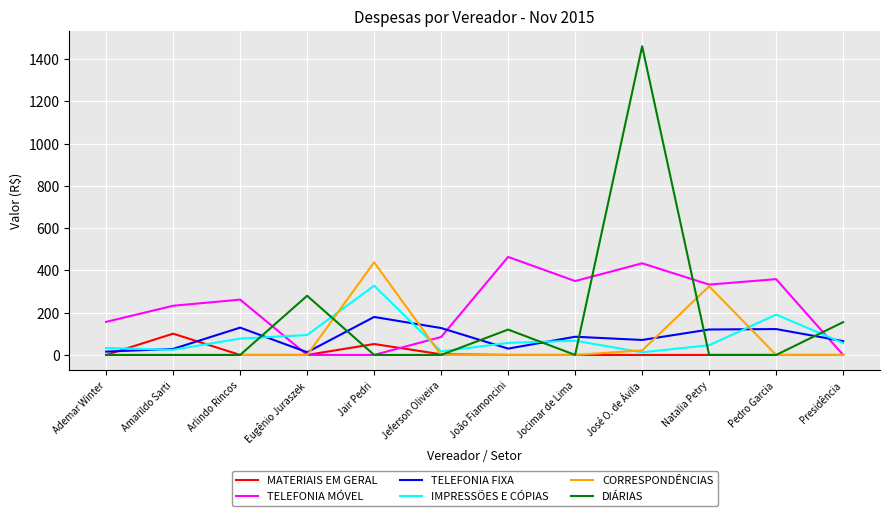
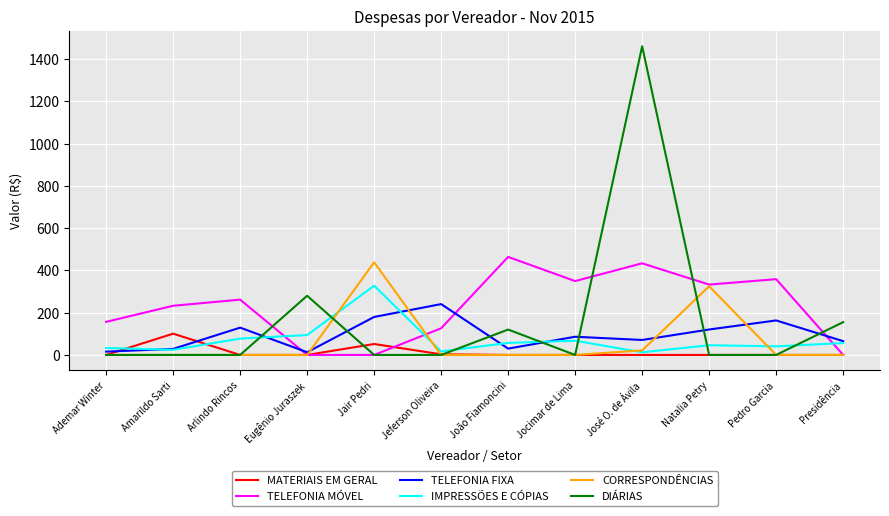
  {
    "MATERIAIS EM GERAL": {
      "Amarildo Sarti": 100,
      "Jair Pedri": 50,
      "José O. de Ávila": 0
    },
    "TELEFONIA MÓVEL": {
      "Ademar Winter": 160,
      "Amarildo Sarti": 230,
      "Arlindo Rincos": 260,
-     "Jeferson Oliveira": 80,
+     "Jeferson Oliveira": 130,
      "João Fiamoncini": 460,
      "Jocimar de Lima": 350,
      "José O. de Ávila": 430,
      "Pedro Garcia": 360
    },
    "TELEFONIA FIXA": {
      "Ademar Winter": 20,
      "Arlindo Rincos": 130,
      "Eugênio Juraszek": 10,
      "Jair Pedri": 180,
-     "Jeferson Oliveira": 130,
+     "Jeferson Oliveira": 240,
      "João Fiamoncini": 30,
      "Jocimar de Lima": 90,
      "José O. de Ávila": 70,
      "Natalia Petry": 120,
-     "Pedro Garcia": 120
+     "Pedro Garcia": 160
    },
    "IMPRESSÕES E CÓPIAS": {
      "Ademar Winter": 30,
      "Arlindo Rincos": 80,
      "Eugênio Juraszek": 90,
      "Jair Pedri": 330,
      "Jeferson Oliveira": 20,
      "João Fiamoncini": 60,
      "Jocimar de Lima": 70,
      "Natalia Petry": 50,
-     "Pedro Garcia": 190
+     "Pedro Garcia": 40
    },
    "CORRESPONDÊNCIAS": {
      "Jair Pedri": 440
    },
    "DIÁRIAS": {
      "Eugênio Juraszek": 280,
      "João Fiamoncini": 120,
      "José O. de Ávila": 1460,
      "Presidência": 160
    }
  }
